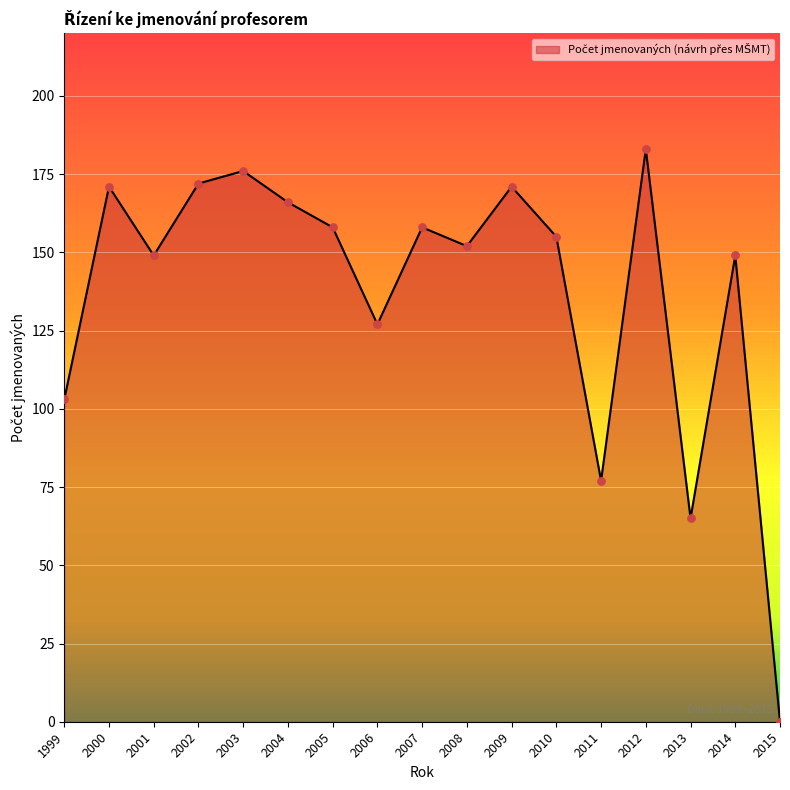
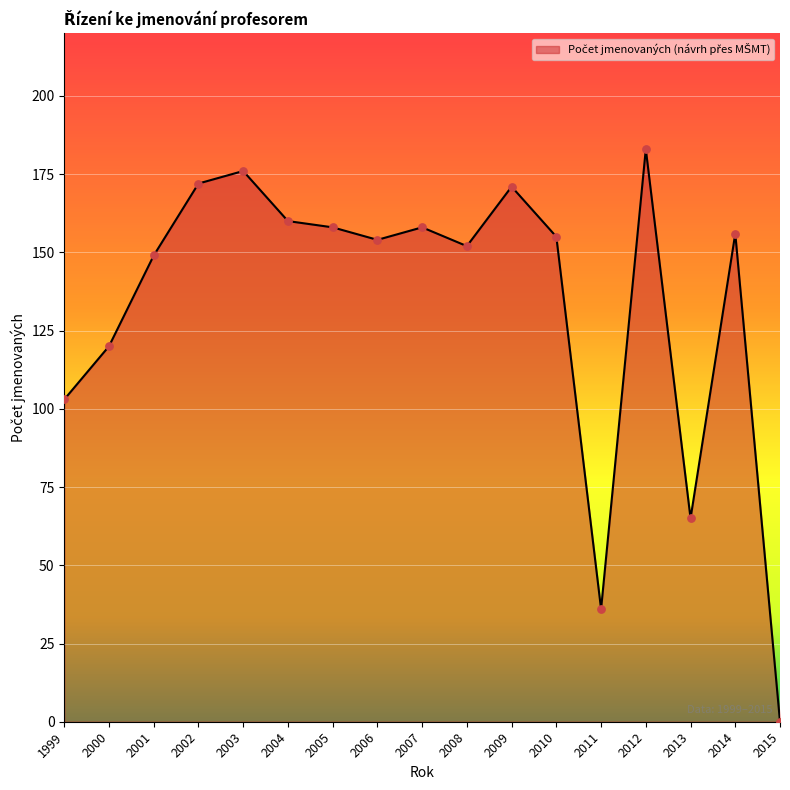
  {
    "1999": 103,
-   "2000": 171,
+   "2000": 120,
    "2001": 149,
    "2002": 172,
    "2003": 176,
-   "2004": 166,
+   "2004": 160,
    "2005": 158,
-   "2006": 127,
+   "2006": 154,
    "2007": 158,
    "2008": 152,
    "2009": 171,
    "2010": 155,
-   "2011": 77,
+   "2011": 36,
    "2012": 183,
    "2013": 65,
-   "2014": 149
+   "2014": 156
  }
